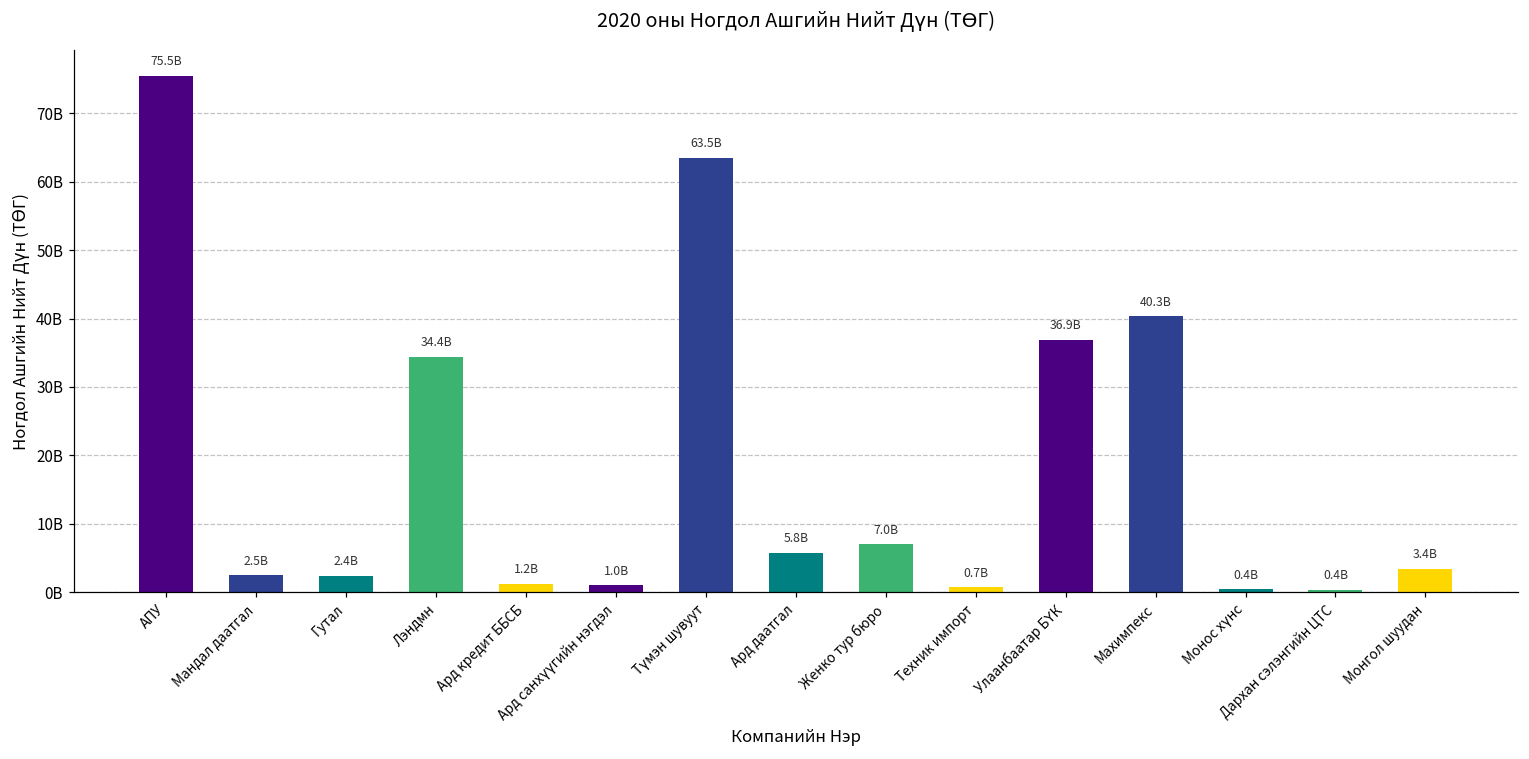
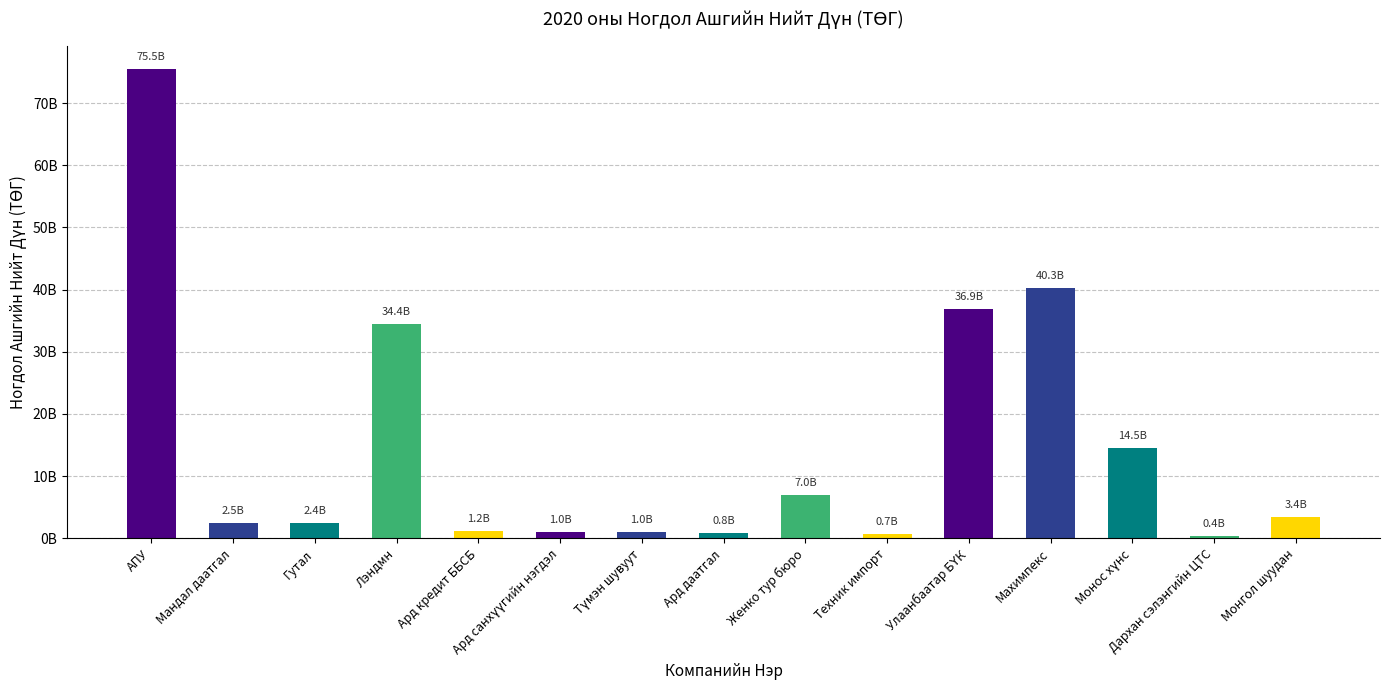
  {
    "АПУ": "75.5B",
    "Мандал даатгал": "2.5B",
    "Гутал": "2.4B",
    "Лэндмн": "34.4B",
    "Ард кредит ББСБ": "1.2B",
    "Ард санхүүгийн нэгдэл": "1.0B",
-   "Түмэн шувуут": "63.5B",
-   "Ард даатгал": "5.8B",
+   "Түмэн шувуут": "1.0B",
+   "Ард даатгал": "0.8B",
    "Женко тур бюро": "7.0B",
    "Техник импорт": "0.7B",
    "Улаанбаатар БҮК": "36.9B",
    "Махимпекс": "40.3B",
-   "Монос хүнс": "0.4B",
+   "Монос хүнс": "14.5B",
    "Дархан сэлэнгийн ЦТС": "0.4B",
    "Монгол шуудан": "3.4B"
  }
